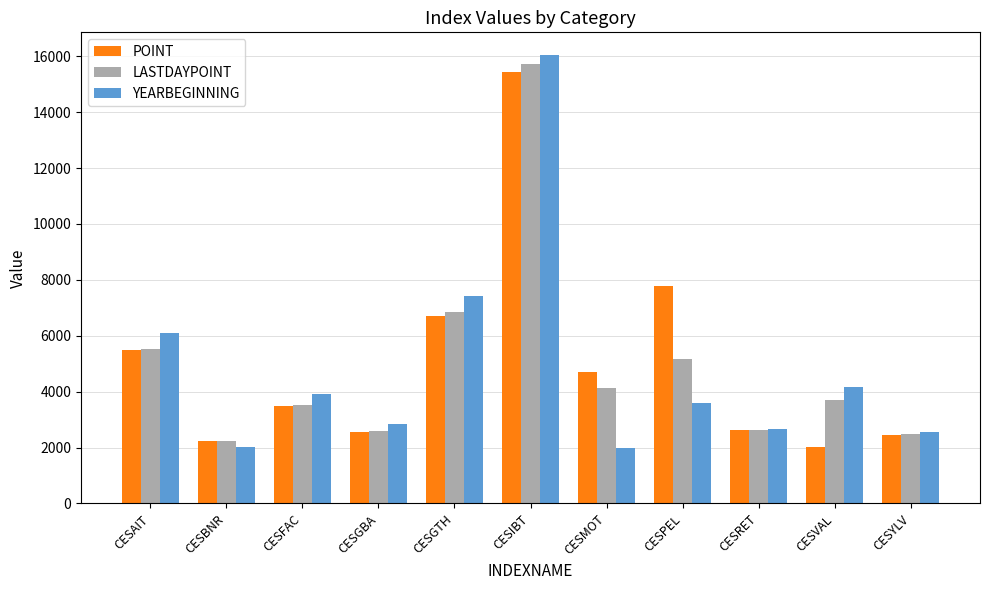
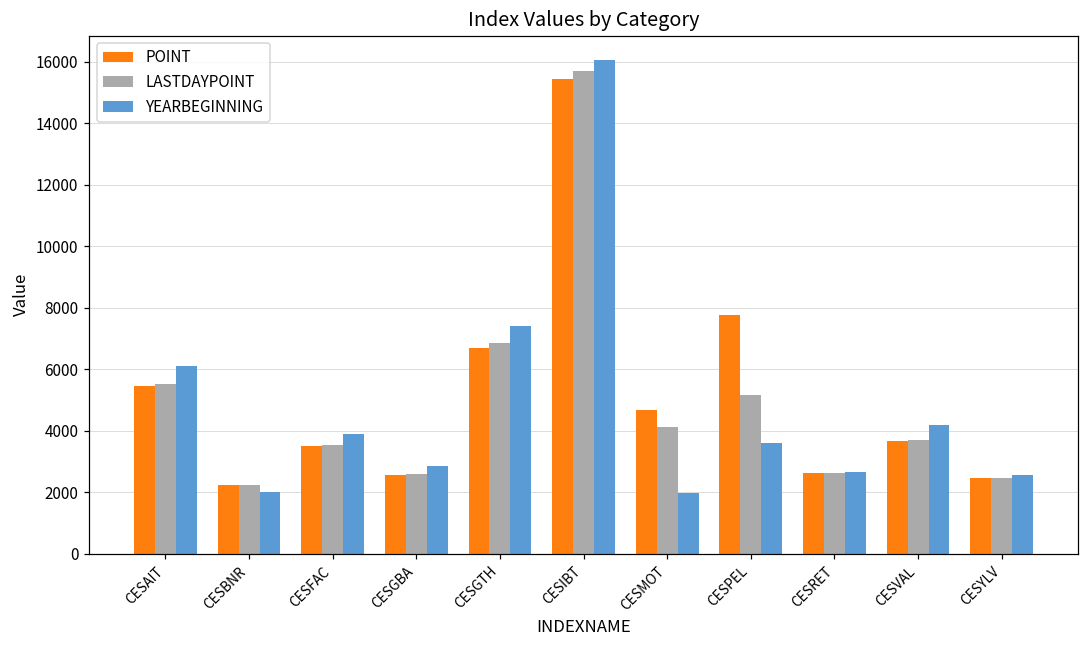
  {
    "POINT": {
      "CESAIT": 5500,
      "CESBNR": 2200,
      "CESFAC": 3500,
      "CESGBA": 2600,
      "CESGTH": 6700,
      "CESIBT": 15400,
      "CESMOT": 4700,
      "CESPEL": 7800,
      "CESRET": 2600,
-     "CESVAL": 2000,
+     "CESVAL": 3700,
      "CESYLV": 2500
    },
    "LASTDAYPOINT": {
      "CESAIT": 5500,
      "CESBNR": 2200,
      "CESFAC": 3500,
      "CESGBA": 2600,
      "CESGTH": 6900,
      "CESIBT": 15700,
      "CESMOT": 4100,
      "CESPEL": 5200,
      "CESRET": 2600,
      "CESVAL": 3700,
      "CESYLV": 2500
    },
    "YEARBEGINNING": {
      "CESAIT": 6100,
      "CESBNR": 2000,
      "CESFAC": 3900,
      "CESGBA": 2900,
      "CESGTH": 7400,
      "CESIBT": 16100,
      "CESMOT": 2000,
      "CESPEL": 3600,
      "CESRET": 2700,
      "CESVAL": 4200,
      "CESYLV": 2600
    }
  }
